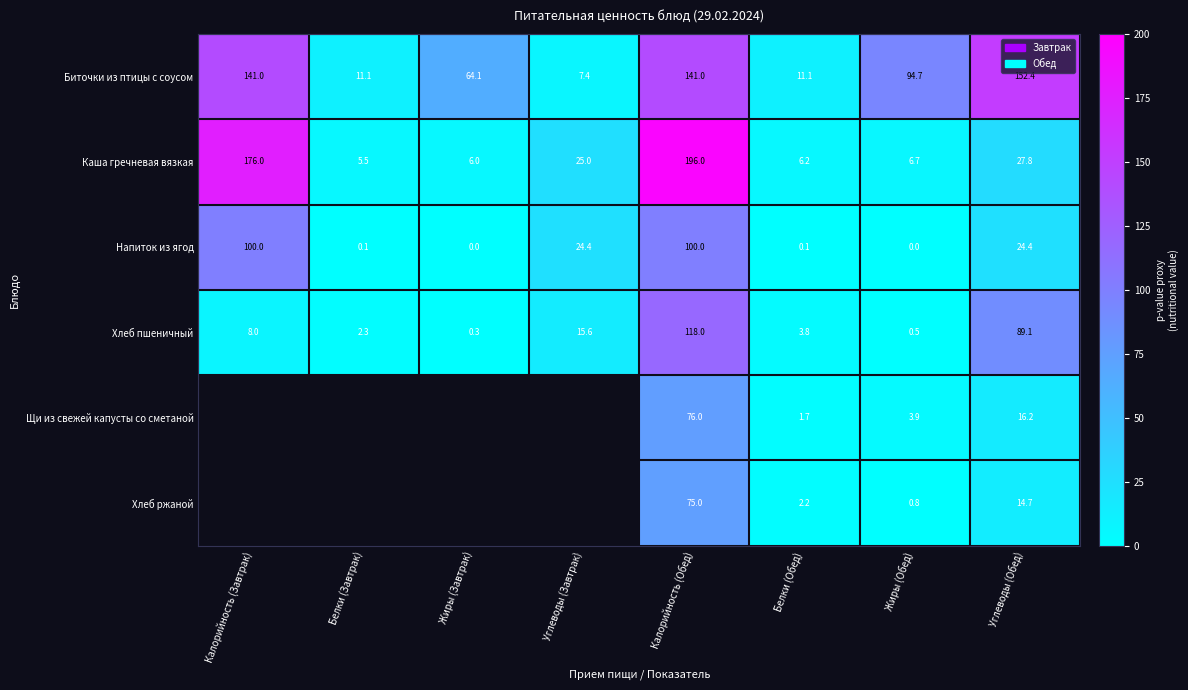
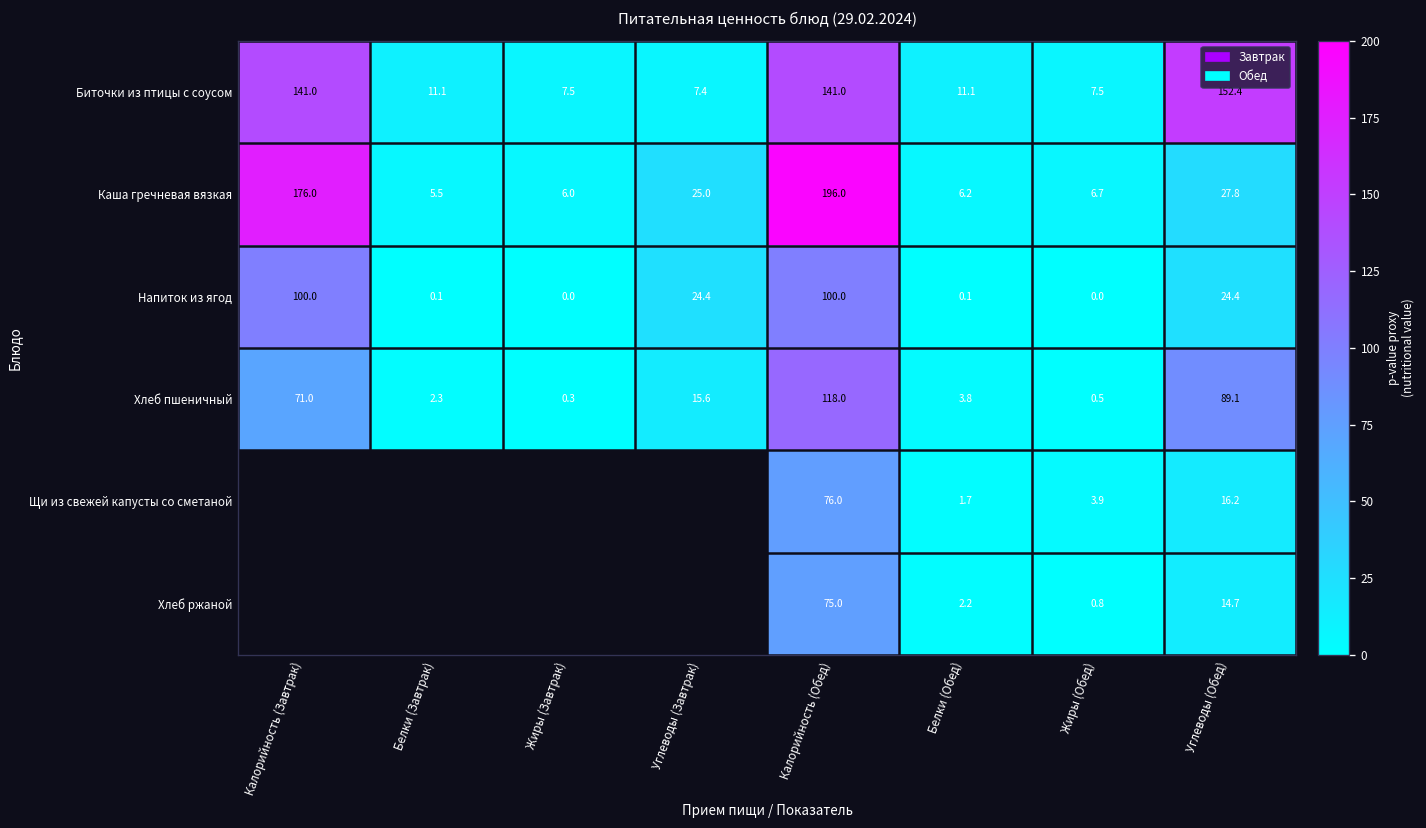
  {
    "Биточки из птицы с соусом": {
      "Калорийность (Завтрак)": 141.0,
      "Белки (Завтрак)": 11.1,
-     "Жиры (Завтрак)": 64.1,
+     "Жиры (Завтрак)": 7.5,
      "Углеводы (Завтрак)": 7.4,
      "Калорийность (Обед)": 141.0,
      "Белки (Обед)": 11.1,
-     "Жиры (Обед)": 94.7
+     "Жиры (Обед)": 7.5
    },
    "Каша гречневая вязкая": {
      "Калорийность (Завтрак)": 176.0,
      "Белки (Завтрак)": 5.5,
      "Жиры (Завтрак)": 6.0,
      "Углеводы (Завтрак)": 25.0,
      "Калорийность (Обед)": 196.0,
      "Белки (Обед)": 6.2,
      "Жиры (Обед)": 6.7,
      "Углеводы (Обед)": 27.8
    },
    "Напиток из ягод": {
      "Калорийность (Завтрак)": 100.0,
      "Белки (Завтрак)": 0.1,
      "Жиры (Завтрак)": 0.0,
      "Углеводы (Завтрак)": 24.4,
      "Калорийность (Обед)": 100.0,
      "Белки (Обед)": 0.1,
      "Жиры (Обед)": 0.0,
      "Углеводы (Обед)": 24.4
    },
    "Хлеб пшеничный": {
-     "Калорийность (Завтрак)": 8.0,
+     "Калорийность (Завтрак)": 71.0,
      "Белки (Завтрак)": 2.3,
      "Жиры (Завтрак)": 0.3,
      "Углеводы (Завтрак)": 15.6,
      "Калорийность (Обед)": 118.0,
      "Белки (Обед)": 3.8,
      "Жиры (Обед)": 0.5,
      "Углеводы (Обед)": 89.1
    },
    "Щи из свежей капусты со сметаной": {
      "Калорийность (Обед)": 76.0,
      "Белки (Обед)": 1.7,
      "Жиры (Обед)": 3.9,
      "Углеводы (Обед)": 16.2
    },
    "Хлеб ржаной": {
      "Калорийность (Обед)": 75.0,
      "Белки (Обед)": 2.2,
      "Жиры (Обед)": 0.8,
      "Углеводы (Обед)": 14.7
    }
  }
